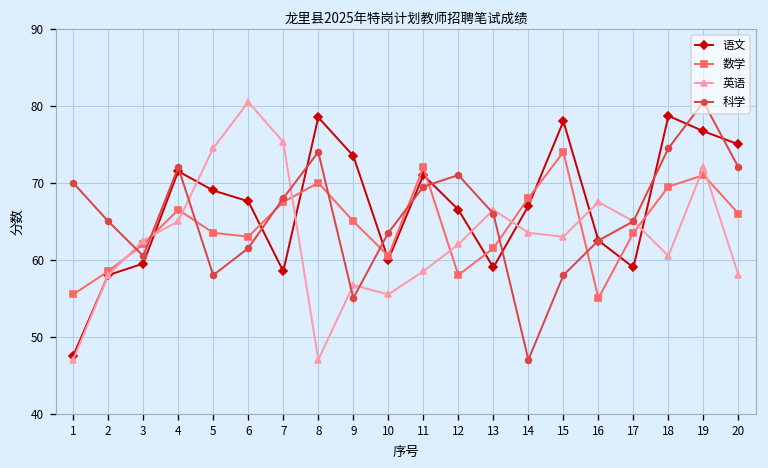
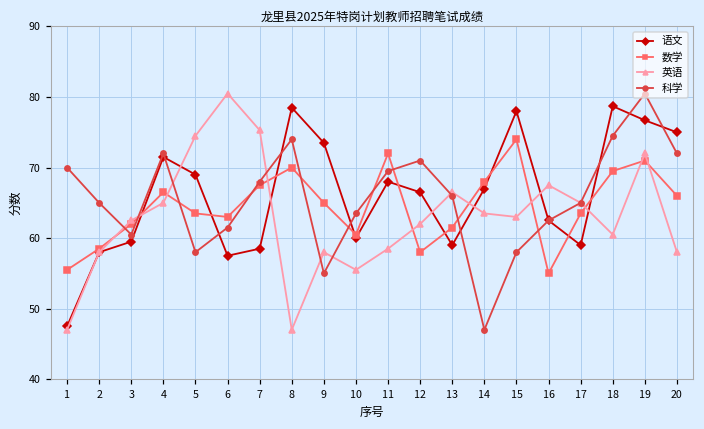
  {
    "语文": {
      "1": 48,
      "3": 60,
      "4": 72,
      "5": 69,
-     "6": 68,
+     "6": 58,
      "7": 59,
      "8": 79,
      "9": 74,
      "10": 60,
-     "11": 71,
+     "11": 68,
      "12": 67,
      "13": 59,
      "14": 67,
      "15": 78,
      "17": 59,
      "18": 79,
      "19": 77,
      "20": 75
    },
    "英语": {
      "1": 47,
      "3": 63,
      "4": 65,
      "5": 75,
      "6": 81,
      "7": 75,
      "8": 47,
-     "9": 57,
+     "9": 58,
      "10": 56,
      "11": 59,
      "12": 62,
      "13": 67,
      "14": 64,
      "15": 63,
      "16": 68,
      "18": 61,
      "19": 72,
      "20": 58
    }
  }
